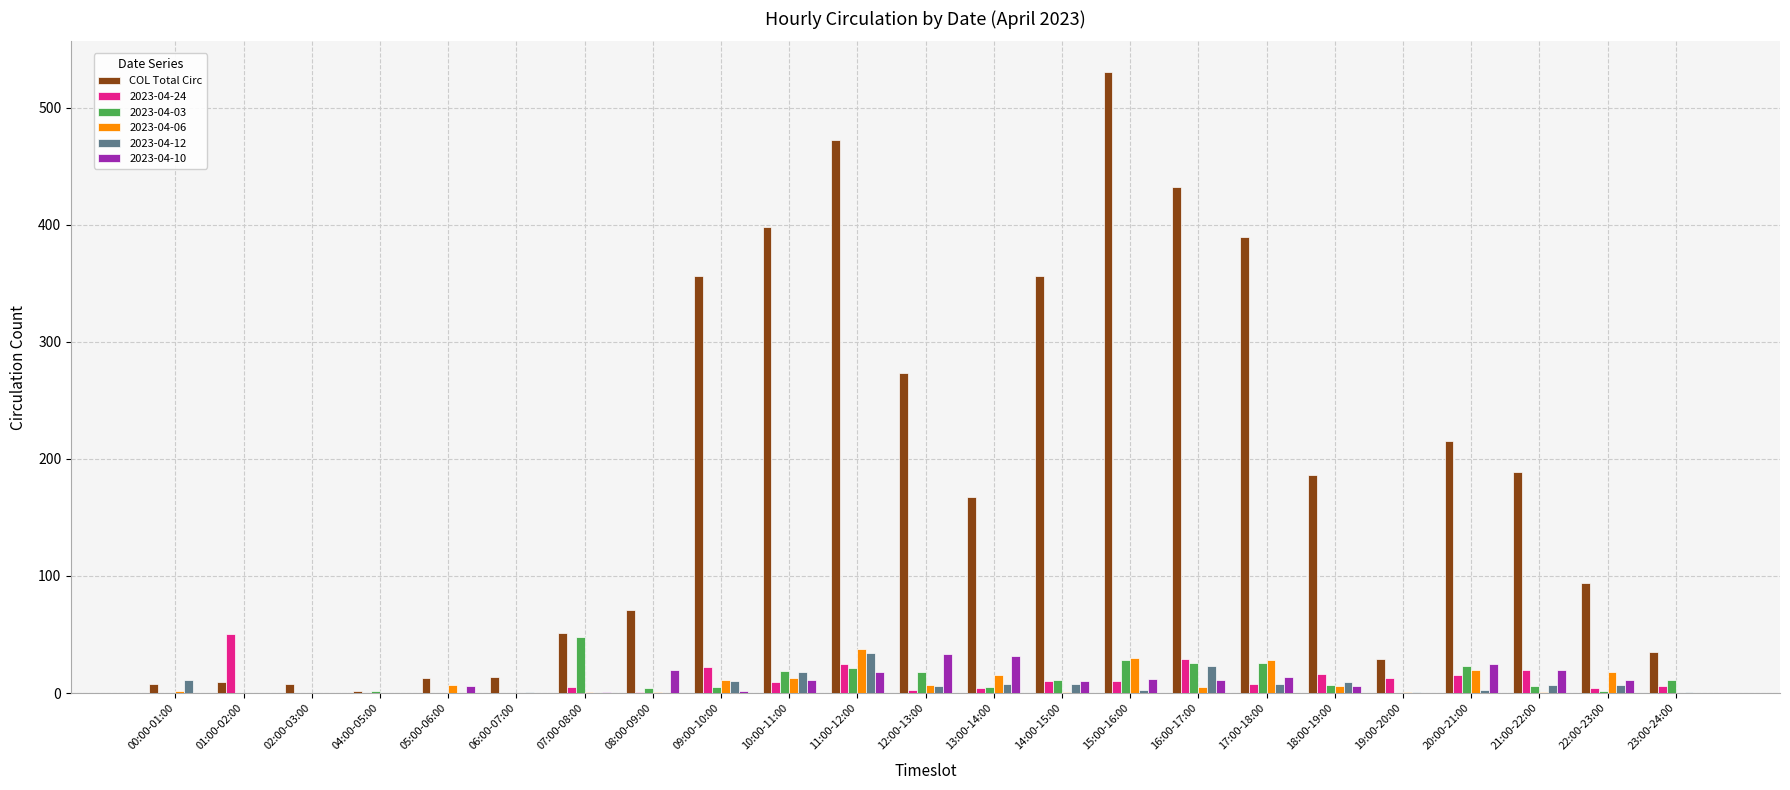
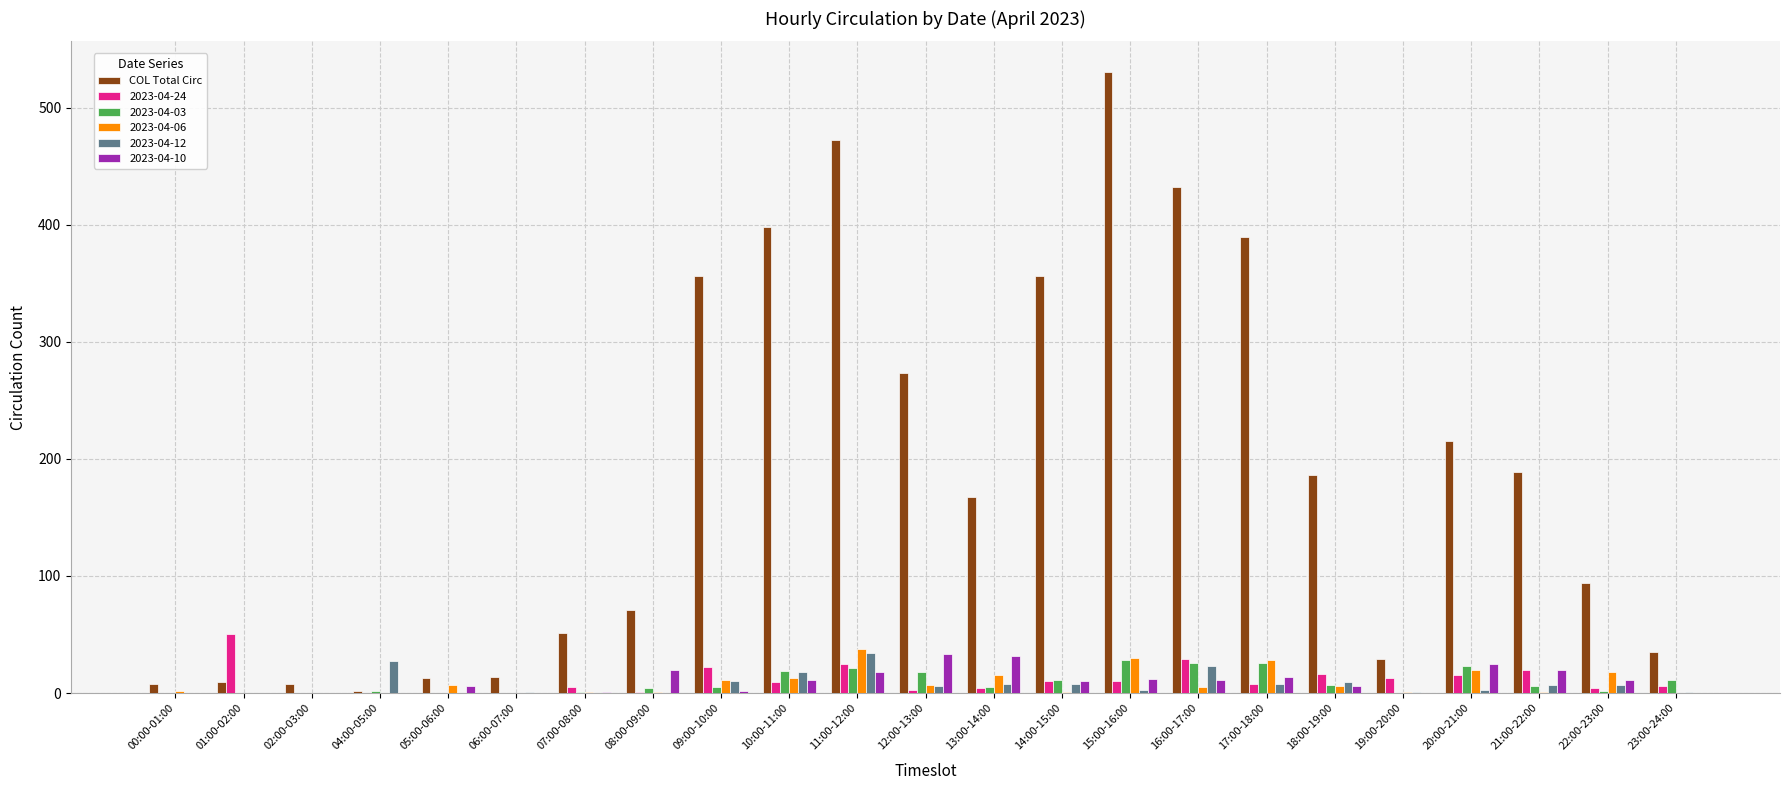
  {
    "COL Total Circ": {
      "00:00-01:00": 8,
      "01:00-02:00": 9,
      "02:00-03:00": 8,
      "05:00-06:00": 13,
      "06:00-07:00": 14,
      "07:00-08:00": 51,
      "08:00-09:00": 71,
      "09:00-10:00": 356,
      "10:00-11:00": 398,
      "11:00-12:00": 472,
      "12:00-13:00": 273,
      "13:00-14:00": 167,
      "14:00-15:00": 356,
      "15:00-16:00": 530,
      "16:00-17:00": 432,
      "17:00-18:00": 389,
      "18:00-19:00": 186,
      "19:00-20:00": 29,
      "20:00-21:00": 215,
      "21:00-22:00": 189,
      "22:00-23:00": 94,
      "23:00-24:00": 35
    },
    "2023-04-24": {
      "00:00-01:00": 0,
      "01:00-02:00": 50,
      "02:00-03:00": 0,
      "04:00-05:00": 0,
      "05:00-06:00": 0,
      "06:00-07:00": 0,
      "07:00-08:00": 5,
      "09:00-10:00": 22,
      "10:00-11:00": 9,
      "11:00-12:00": 25,
      "12:00-13:00": 3,
      "13:00-14:00": 4,
      "14:00-15:00": 10,
      "15:00-16:00": 10,
      "16:00-17:00": 29,
      "17:00-18:00": 8,
      "18:00-19:00": 16,
      "19:00-20:00": 13,
      "20:00-21:00": 15,
      "21:00-22:00": 20,
      "22:00-23:00": 4,
      "23:00-24:00": 6
    },
    "2023-04-03": {
      "00:00-01:00": 0,
      "01:00-02:00": 0,
      "02:00-03:00": 0,
      "05:00-06:00": 0,
      "06:00-07:00": 0,
-     "07:00-08:00": 48,
+     "07:00-08:00": 1,
      "08:00-09:00": 4,
      "09:00-10:00": 5,
      "10:00-11:00": 19,
      "11:00-12:00": 21,
      "12:00-13:00": 18,
      "13:00-14:00": 5,
      "14:00-15:00": 11,
      "15:00-16:00": 28,
      "16:00-17:00": 26,
      "17:00-18:00": 26,
      "18:00-19:00": 7,
      "19:00-20:00": 0,
      "20:00-21:00": 23,
      "21:00-22:00": 6,
      "23:00-24:00": 11
    },
    "2023-04-06": {
      "01:00-02:00": 0,
      "02:00-03:00": 0,
      "04:00-05:00": 0,
      "05:00-06:00": 7,
      "06:00-07:00": 0,
      "09:00-10:00": 11,
      "10:00-11:00": 13,
      "11:00-12:00": 38,
      "12:00-13:00": 7,
      "13:00-14:00": 15,
      "15:00-16:00": 30,
      "16:00-17:00": 5,
      "17:00-18:00": 28,
      "18:00-19:00": 6,
      "20:00-21:00": 20,
      "22:00-23:00": 18,
      "23:00-24:00": 0
    },
    "2023-04-12": {
-     "00:00-01:00": 11,
+     "00:00-01:00": 0,
      "01:00-02:00": 0,
      "02:00-03:00": 0,
-     "04:00-05:00": 0,
+     "04:00-05:00": 27,
      "05:00-06:00": 0,
      "07:00-08:00": 0,
      "08:00-09:00": 0,
      "09:00-10:00": 10,
      "10:00-11:00": 18,
      "11:00-12:00": 34,
      "12:00-13:00": 6,
      "13:00-14:00": 8,
      "14:00-15:00": 8,
      "15:00-16:00": 3,
      "16:00-17:00": 23,
      "17:00-18:00": 8,
      "18:00-19:00": 9,
      "20:00-21:00": 3,
      "21:00-22:00": 7,
      "22:00-23:00": 7
    },
    "2023-04-10": {
      "00:00-01:00": 0,
      "01:00-02:00": 0,
      "02:00-03:00": 0,
      "04:00-05:00": 0,
      "05:00-06:00": 6,
      "06:00-07:00": 0,
      "08:00-09:00": 20,
      "10:00-11:00": 11,
      "11:00-12:00": 18,
      "12:00-13:00": 33,
      "13:00-14:00": 32,
      "14:00-15:00": 10,
      "15:00-16:00": 12,
      "16:00-17:00": 11,
      "17:00-18:00": 14,
      "18:00-19:00": 6,
      "19:00-20:00": 0,
      "20:00-21:00": 25,
      "21:00-22:00": 20,
      "22:00-23:00": 11,
      "23:00-24:00": 0
    }
  }
